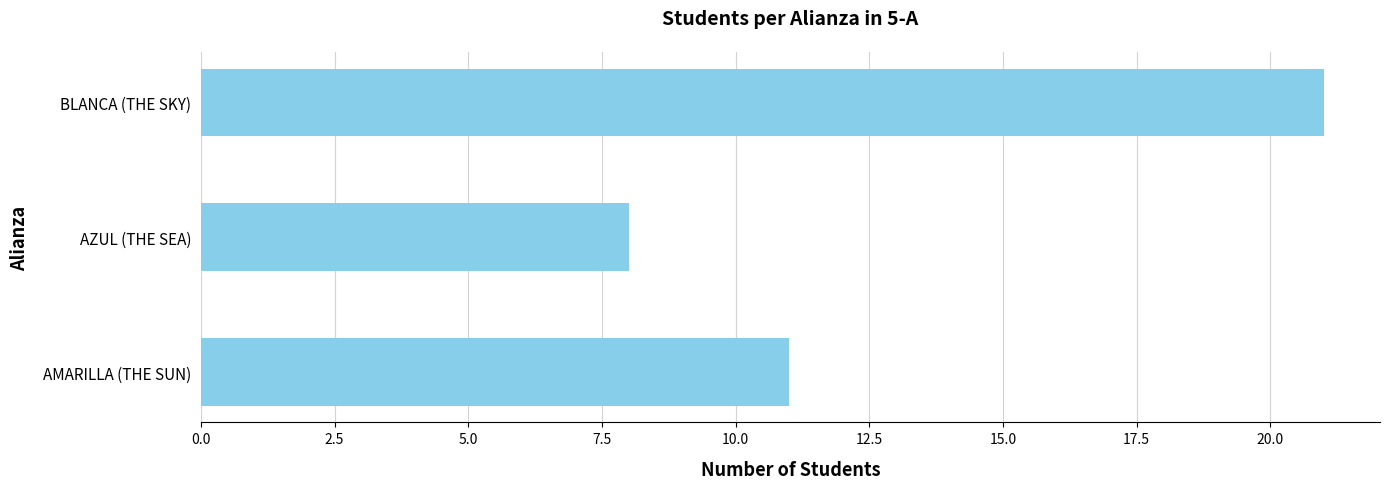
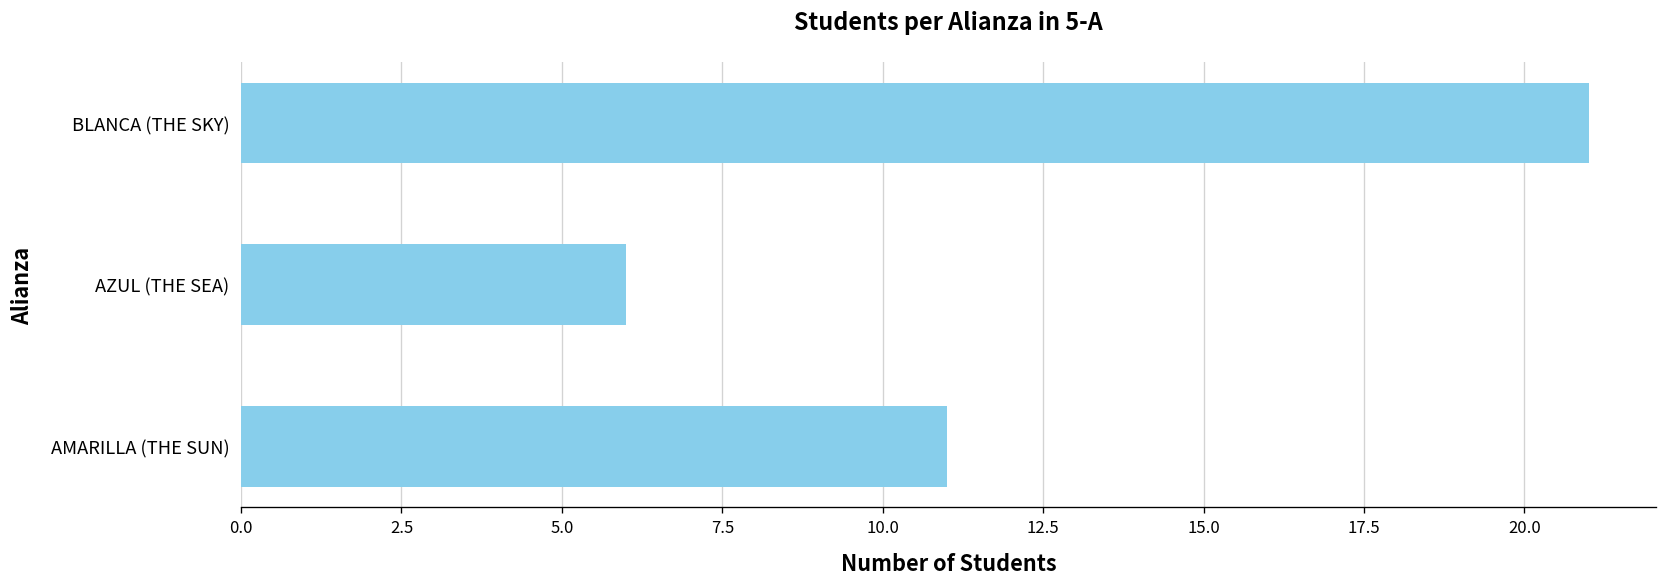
  {
    "BLANCA (THE SKY)": 21,
-   "AZUL (THE SEA)": 8,
+   "AZUL (THE SEA)": 6,
    "AMARILLA (THE SUN)": 11
  }
